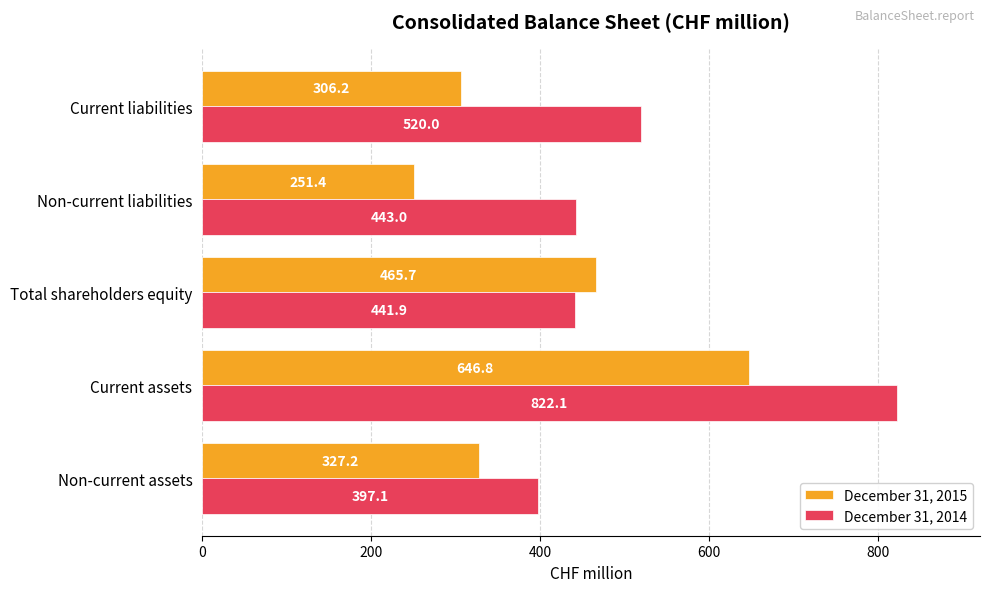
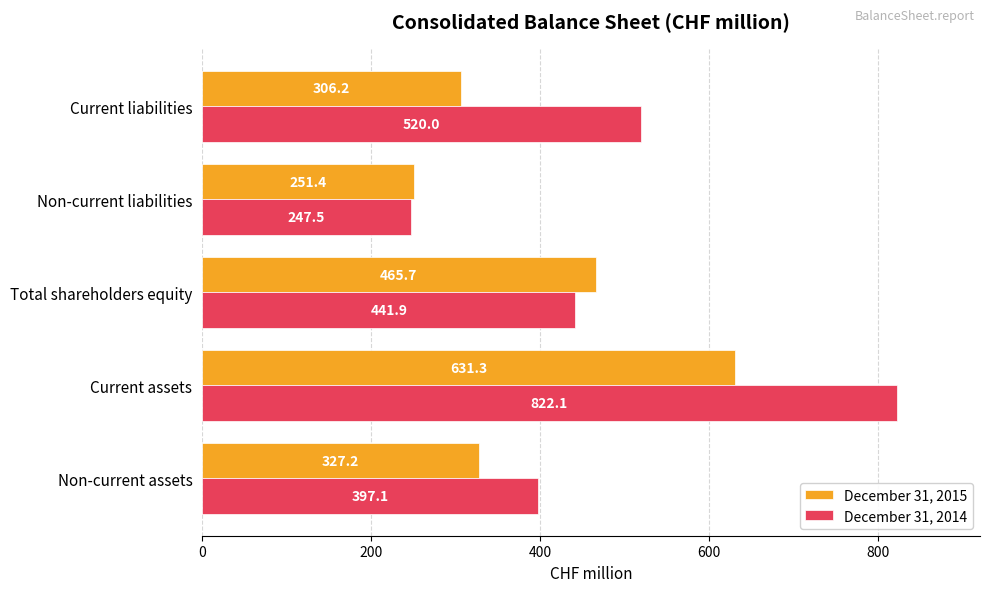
  {
    "December 31, 2015": {
      "Current liabilities": 306.2,
      "Non-current liabilities": 251.4,
      "Total shareholders equity": 465.7,
-     "Current assets": 646.8,
+     "Current assets": 631.3,
      "Non-current assets": 327.2
    },
    "December 31, 2014": {
      "Current liabilities": 520.0,
-     "Non-current liabilities": 443.0,
+     "Non-current liabilities": 247.5,
      "Total shareholders equity": 441.9,
      "Current assets": 822.1,
      "Non-current assets": 397.1
    }
  }
